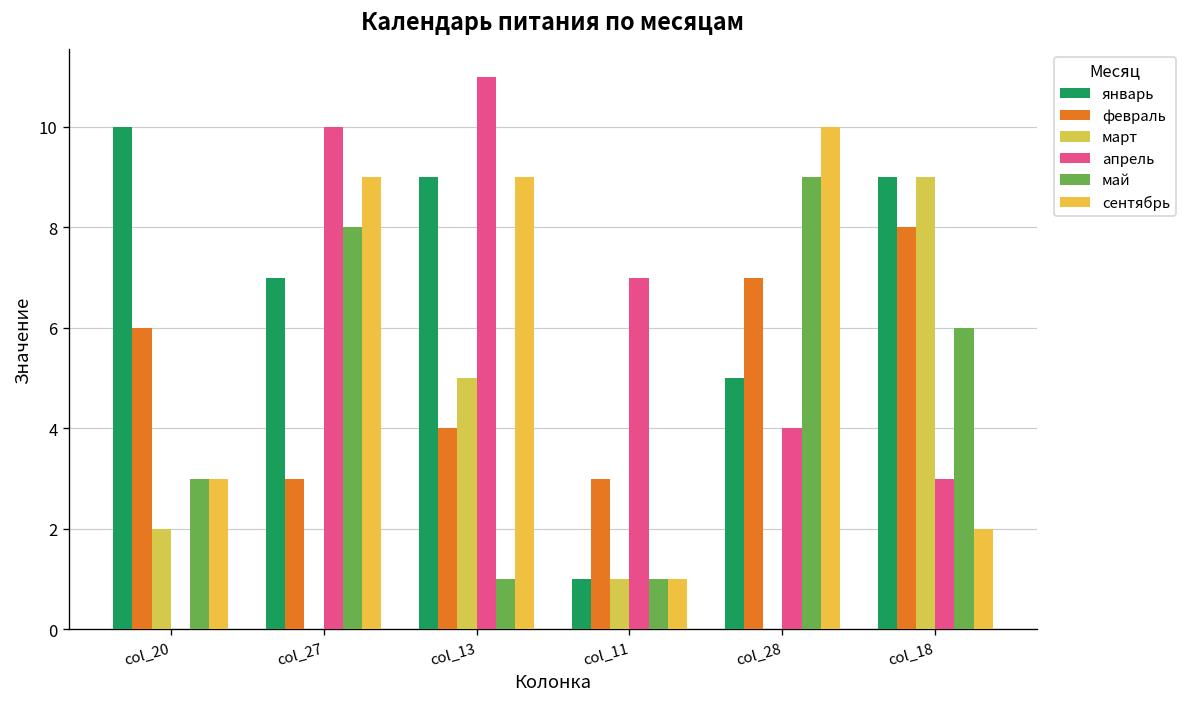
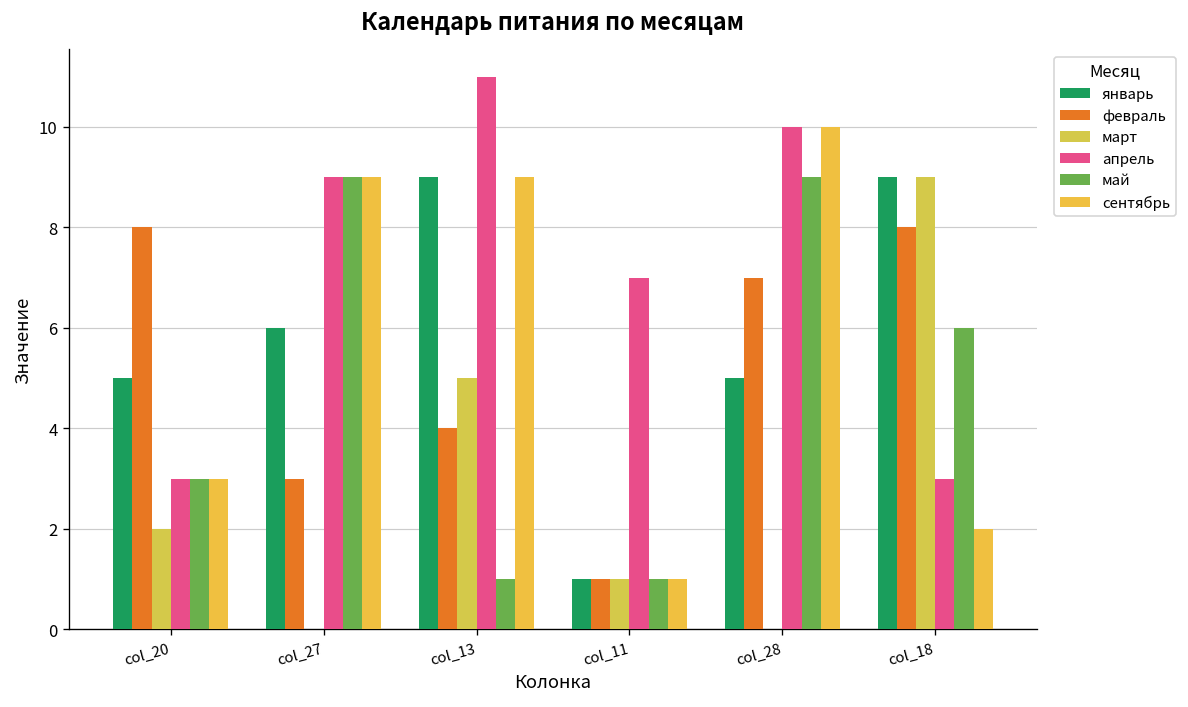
  {
    "январь": {
-     "col_20": 10,
-     "col_27": 7,
+     "col_20": 5,
+     "col_27": 6,
      "col_13": 9,
      "col_11": 1,
      "col_28": 5,
      "col_18": 9
    },
    "февраль": {
-     "col_20": 6,
+     "col_20": 8,
      "col_27": 3,
      "col_13": 4,
-     "col_11": 3,
+     "col_11": 1,
      "col_28": 7,
      "col_18": 8
    },
    "апрель": {
-     "col_20": 0,
-     "col_27": 10,
+     "col_20": 3,
+     "col_27": 9,
      "col_13": 11,
      "col_11": 7,
-     "col_28": 4,
+     "col_28": 10,
      "col_18": 3
    },
    "май": {
      "col_20": 3,
-     "col_27": 8,
+     "col_27": 9,
      "col_13": 1,
      "col_11": 1,
      "col_28": 9,
      "col_18": 6
    }
  }
